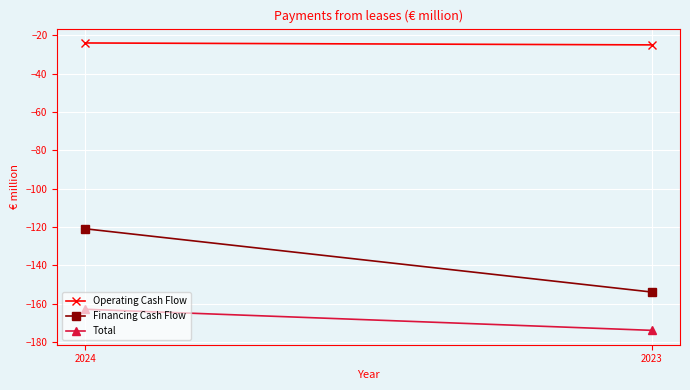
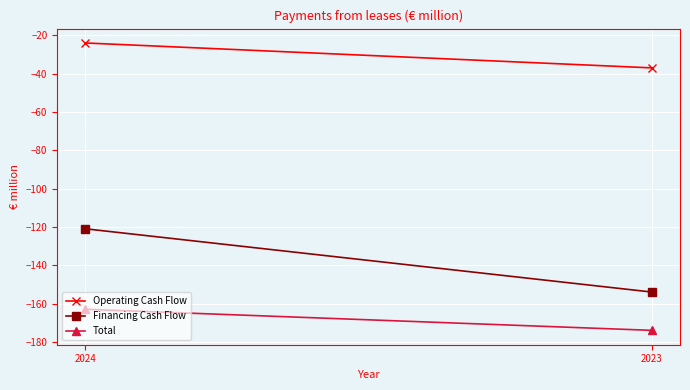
  {
    "Operating Cash Flow": {
      "2024": -24,
-     "2023": -25
+     "2023": -37
    },
    "Financing Cash Flow": {
      "2024": -121,
      "2023": -154
    },
    "Total": {
      "2023": -174
    }
  }
